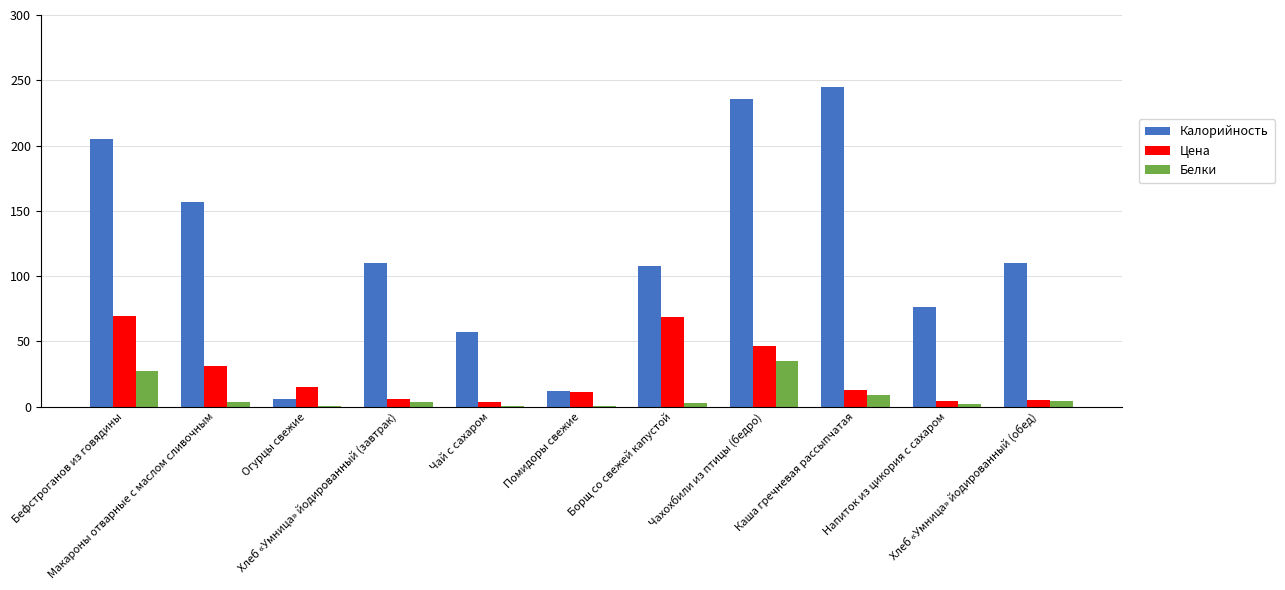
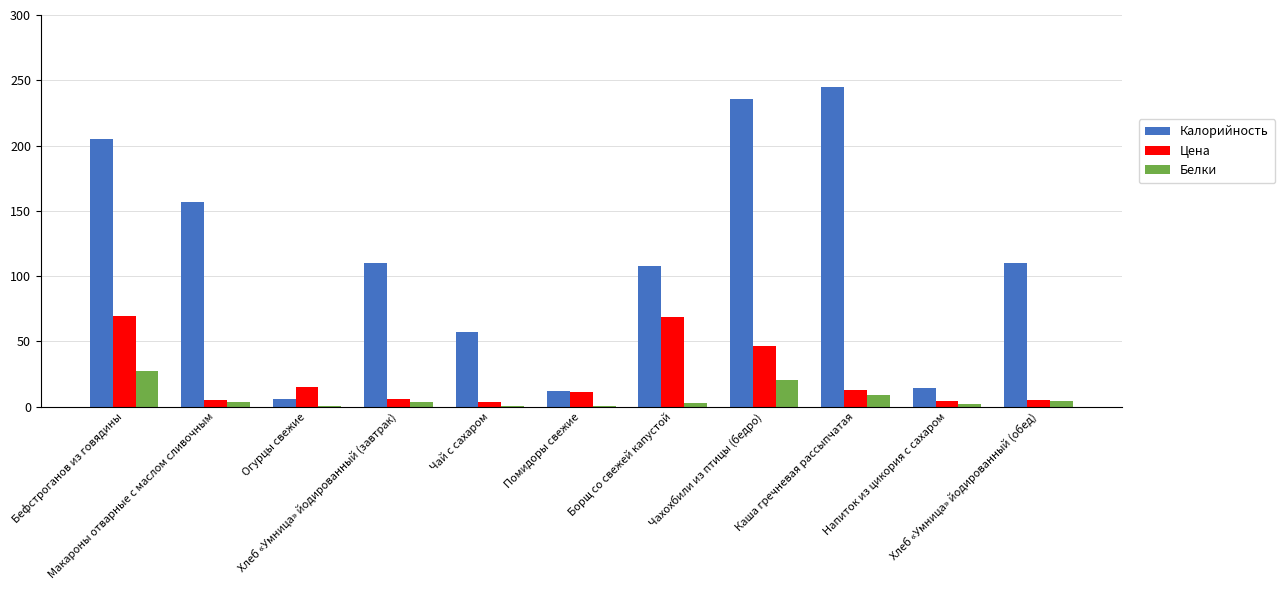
  {
    "Калорийность": {
      "Бефстроганов из говядины": 205,
      "Макароны отварные с маслом сливочным": 157,
      "Огурцы свежие": 6,
      "Хлеб «Умница» йодированный (завтрак)": 110,
      "Чай с сахаром": 57,
      "Помидоры свежие": 12,
      "Борщ со свежей капустой": 108,
      "Чахохбили из птицы (бедро)": 236,
      "Каша гречневая рассыпчатая": 245,
-     "Напиток из цикория с сахаром": 76,
+     "Напиток из цикория с сахаром": 14,
      "Хлеб «Умница» йодированный (обед)": 110
    },
    "Цена": {
      "Бефстроганов из говядины": 69,
-     "Макароны отварные с маслом сливочным": 31,
+     "Макароны отварные с маслом сливочным": 5,
      "Огурцы свежие": 15,
      "Хлеб «Умница» йодированный (завтрак)": 6,
      "Чай с сахаром": 4,
      "Помидоры свежие": 11,
      "Борщ со свежей капустой": 69,
      "Чахохбили из птицы (бедро)": 46,
      "Каша гречневая рассыпчатая": 12,
      "Напиток из цикория с сахаром": 4,
      "Хлеб «Умница» йодированный (обед)": 5
    },
    "Белки": {
      "Бефстроганов из говядины": 27,
      "Макароны отварные с маслом сливочным": 4,
      "Хлеб «Умница» йодированный (завтрак)": 4,
      "Борщ со свежей капустой": 3,
-     "Чахохбили из птицы (бедро)": 35,
+     "Чахохбили из птицы (бедро)": 20,
      "Каша гречневая рассыпчатая": 9,
      "Напиток из цикория с сахаром": 2,
      "Хлеб «Умница» йодированный (обед)": 4
    }
  }
